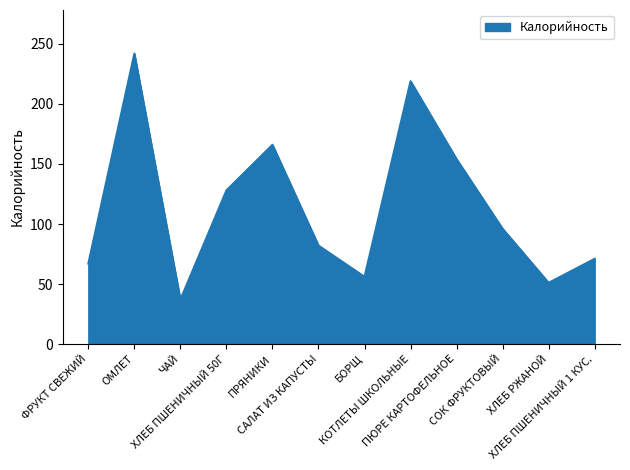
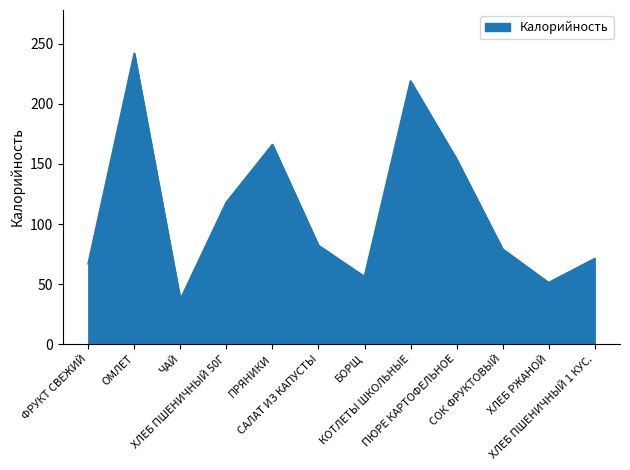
  {
    "ФРУКТ СВЕЖИЙ": 67,
    "ОМЛЕТ": 242,
    "ЧАЙ": 37,
-   "ХЛЕБ ПШЕНИЧНЫЙ 50Г": 128,
+   "ХЛЕБ ПШЕНИЧНЫЙ 50Г": 118,
    "ПРЯНИКИ": 166,
    "САЛАТ ИЗ КАПУСТЫ": 82,
    "БОРЩ": 56,
    "КОТЛЕТЫ ШКОЛЬНЫЕ": 219,
    "ПЮРЕ КАРТОФЕЛЬНОЕ": 154,
-   "СОК ФРУКТОВЫЙ": 96,
+   "СОК ФРУКТОВЫЙ": 79,
    "ХЛЕБ РЖАНОЙ": 51,
    "ХЛЕБ ПШЕНИЧНЫЙ 1 КУС.": 71
  }
